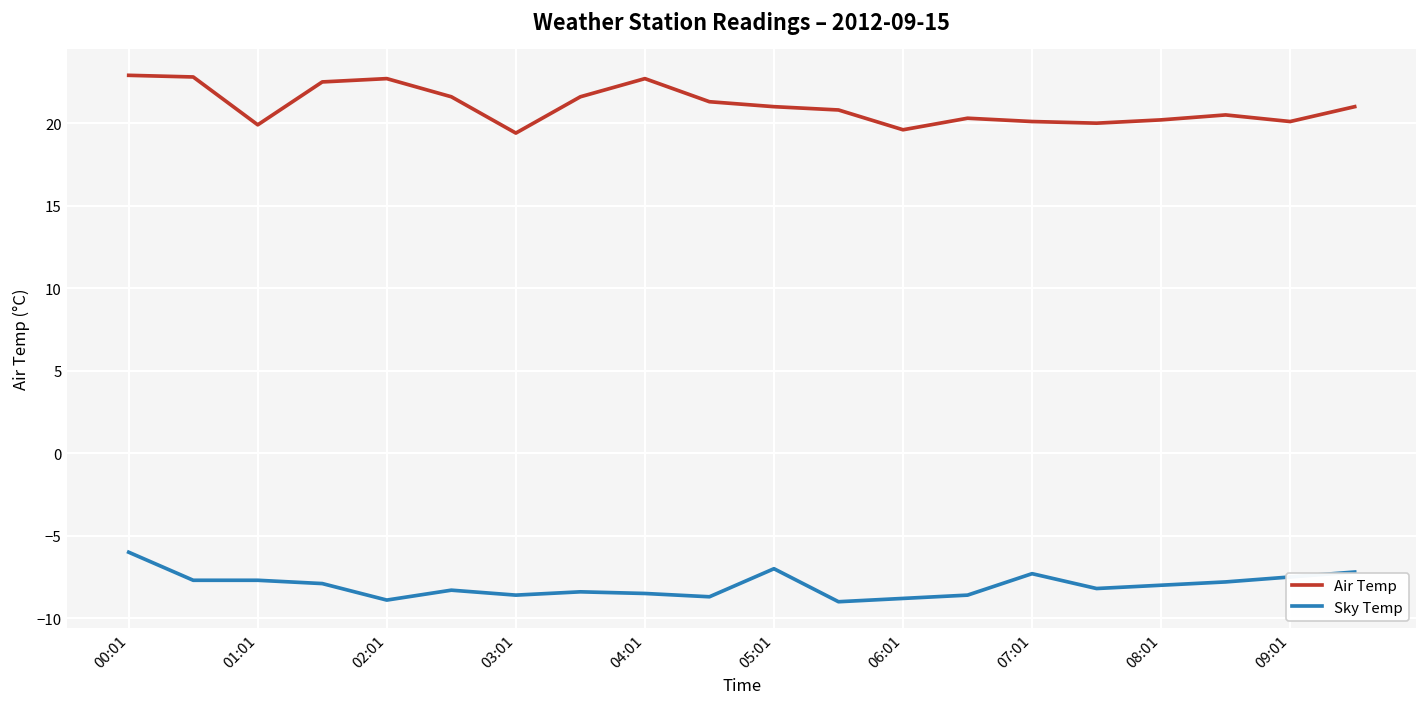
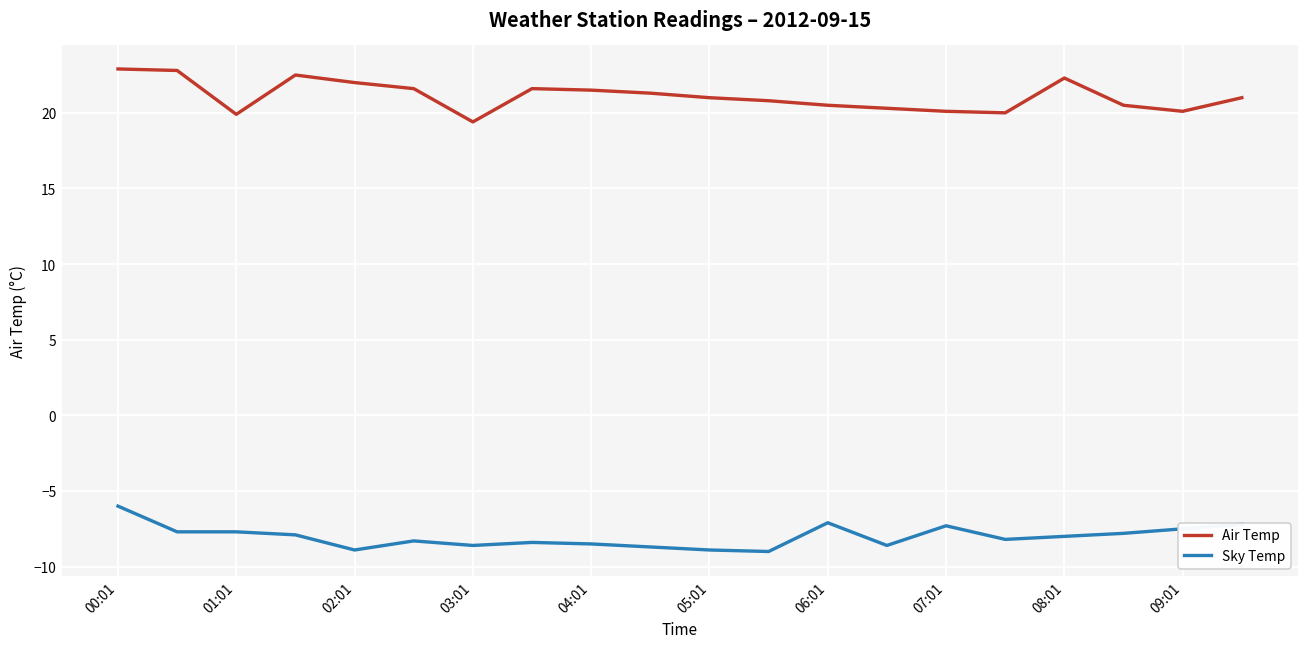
  {
    "Air Temp": {
      "00:01": 22.9,
      "01:01": 19.9,
-     "02:01": 22.7,
+     "02:01": 22.0,
      "03:01": 19.4,
-     "04:01": 22.7,
+     "04:01": 21.5,
      "05:01": 21.0,
-     "06:01": 19.6,
+     "06:01": 20.5,
      "07:01": 20.1,
-     "08:01": 20.2,
+     "08:01": 22.3,
      "09:01": 20.1
    },
    "Sky Temp": {
      "00:01": -6.0,
      "01:01": -7.7,
      "02:01": -8.9,
      "03:01": -8.6,
      "04:01": -8.5,
-     "05:01": -7.0,
-     "06:01": -8.8,
+     "05:01": -8.9,
+     "06:01": -7.1,
      "07:01": -7.3,
      "08:01": -8.0
    }
  }
